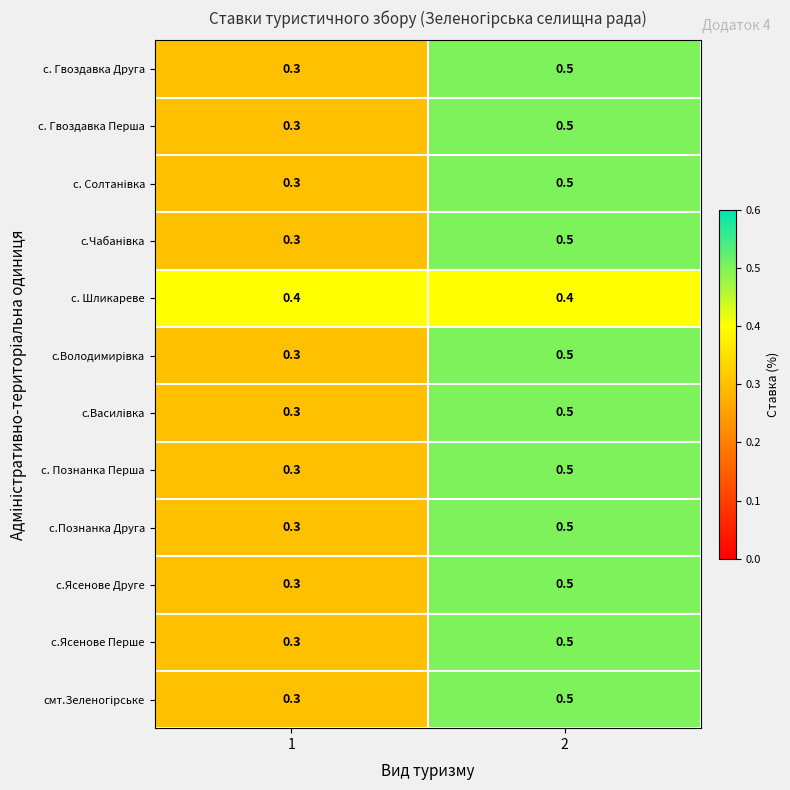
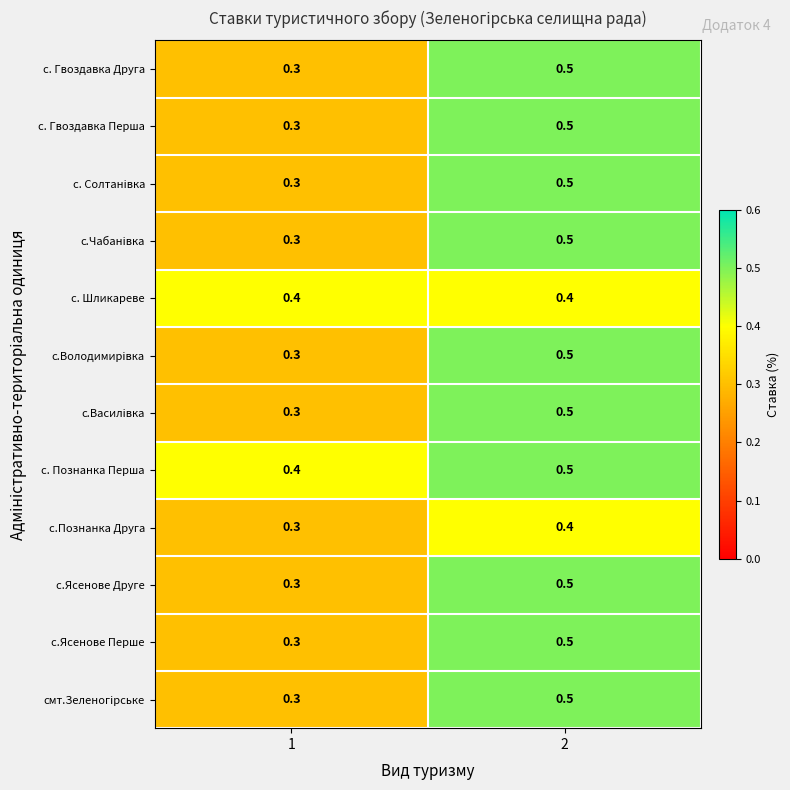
  {
    "с. Гвоздавка Друга": {
      "1": 0.3,
      "2": 0.5
    },
    "с. Гвоздавка Перша": {
      "1": 0.3,
      "2": 0.5
    },
    "с. Солтанівка": {
      "1": 0.3,
      "2": 0.5
    },
    "с.Чабанівка": {
      "1": 0.3,
      "2": 0.5
    },
    "с. Шликареве": {
      "1": 0.4,
      "2": 0.4
    },
    "с.Володимирівка": {
      "1": 0.3,
      "2": 0.5
    },
    "с.Василівка": {
      "1": 0.3,
      "2": 0.5
    },
    "с. Познанка Перша": {
-     "1": 0.3,
+     "1": 0.4,
      "2": 0.5
    },
    "с.Познанка Друга": {
      "1": 0.3,
-     "2": 0.5
+     "2": 0.4
    },
    "с.Ясенове Друге": {
      "1": 0.3,
      "2": 0.5
    },
    "с.Ясенове Перше": {
      "1": 0.3,
      "2": 0.5
    },
    "смт.Зеленогірське": {
      "1": 0.3,
      "2": 0.5
    }
  }
